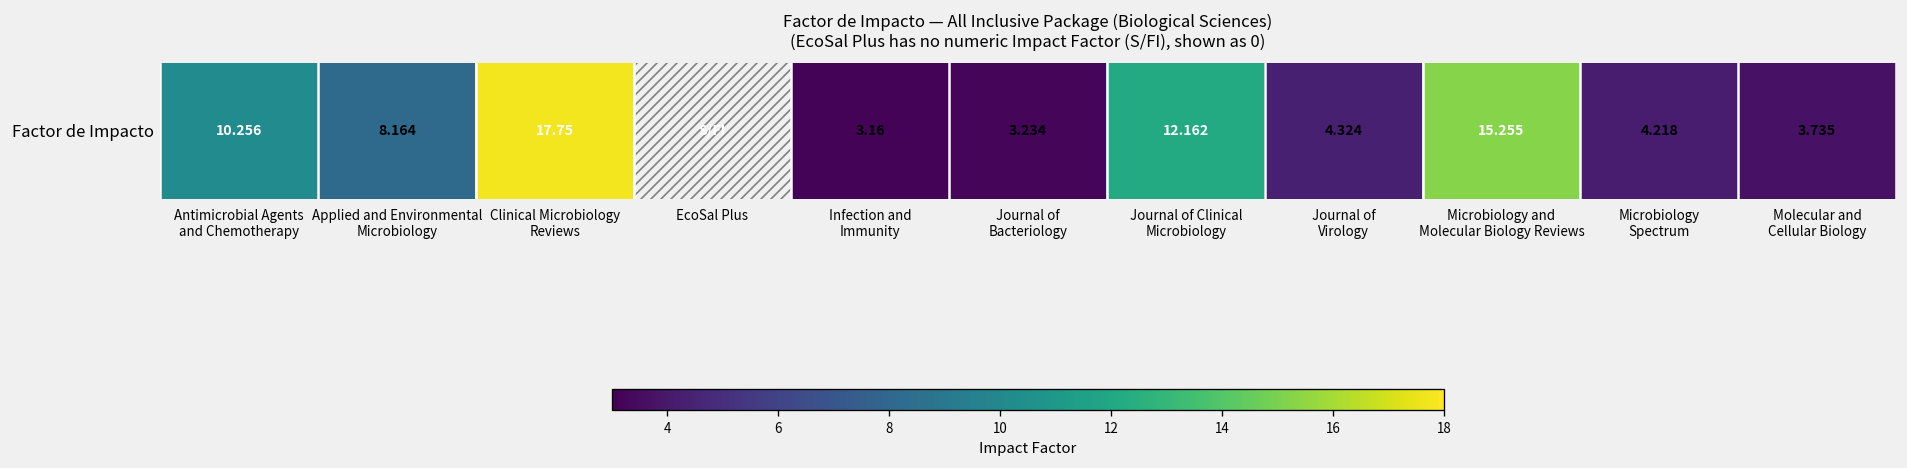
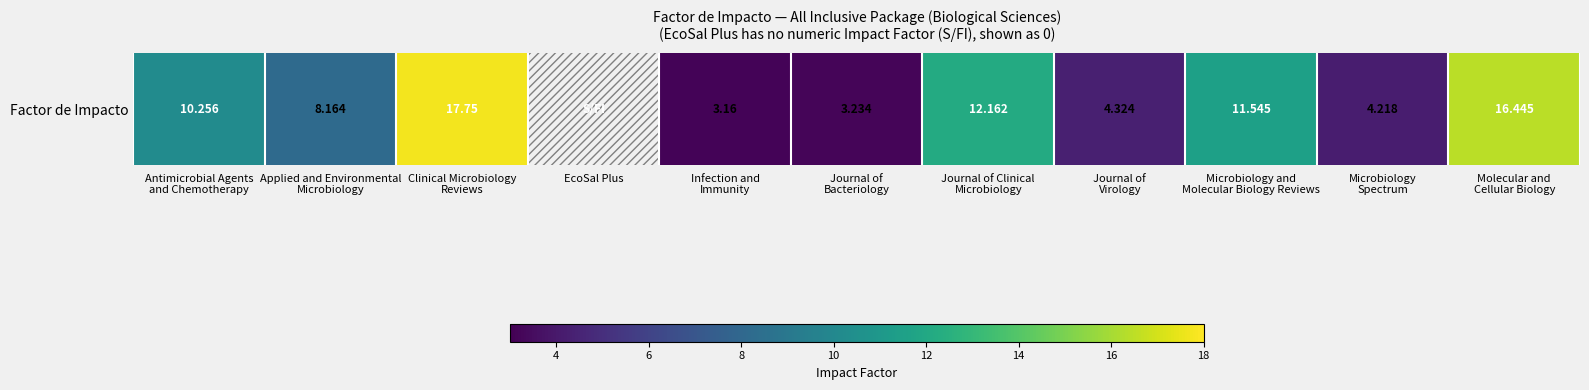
  {
    "Factor de Impacto": {
      "Antimicrobial Agents and Chemotherapy": 10.256,
      "Applied and Environmental Microbiology": 8.164,
      "Clinical Microbiology Reviews": 17.75,
      "Infection and Immunity": 3.16,
      "Journal of Bacteriology": 3.234,
      "Journal of Clinical Microbiology": 12.162,
      "Journal of Virology": 4.324,
-     "Microbiology and Molecular Biology Reviews": 15.255,
+     "Microbiology and Molecular Biology Reviews": 11.545,
      "Microbiology Spectrum": 4.218,
-     "Molecular and Cellular Biology": 3.735
+     "Molecular and Cellular Biology": 16.445
    }
  }
